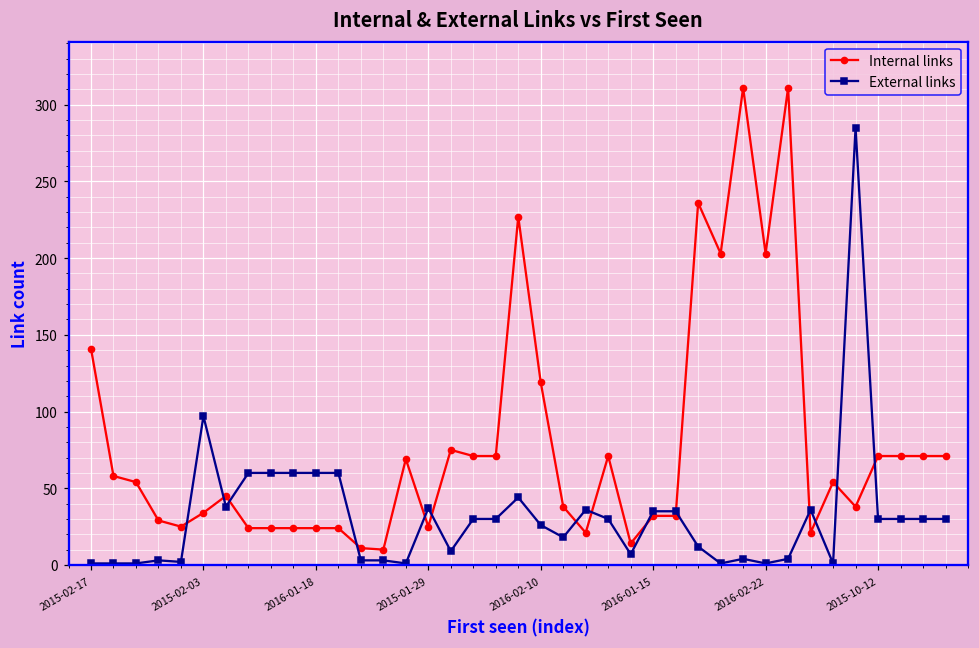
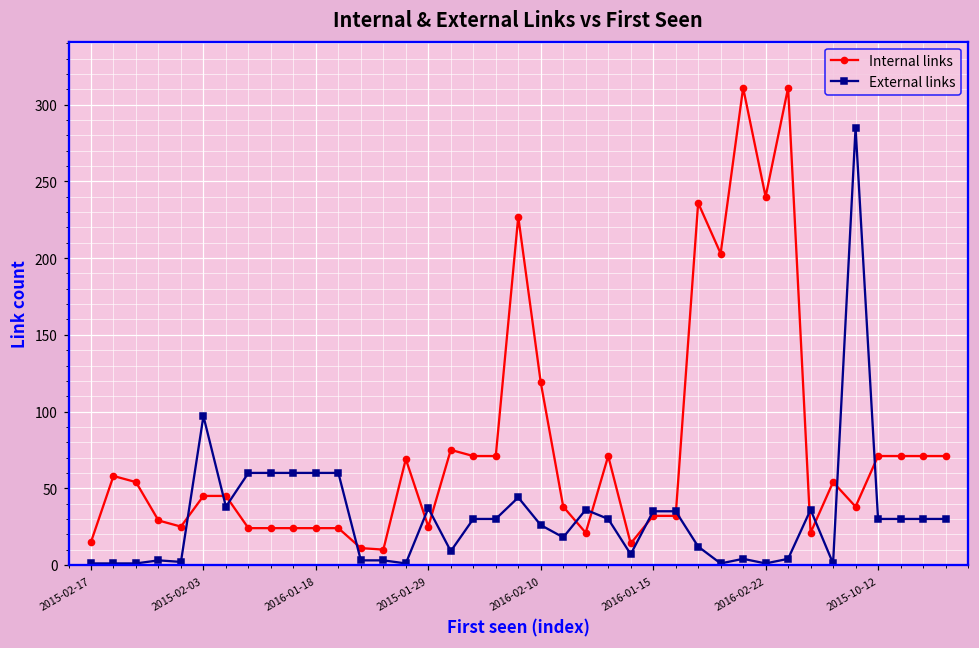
  {
    "Internal links": {
-     "2015-02-17": 141,
-     "2015-02-03": 34,
+     "2015-02-17": 15,
+     "2015-02-03": 45,
      "2015-01-29": 25,
-     "2016-02-22": 203
+     "2016-02-22": 240
    },
    "External links": {
      "2015-02-17": 1,
      "2015-02-03": 97,
      "2015-01-29": 37,
      "2016-02-22": 1
    }
  }
